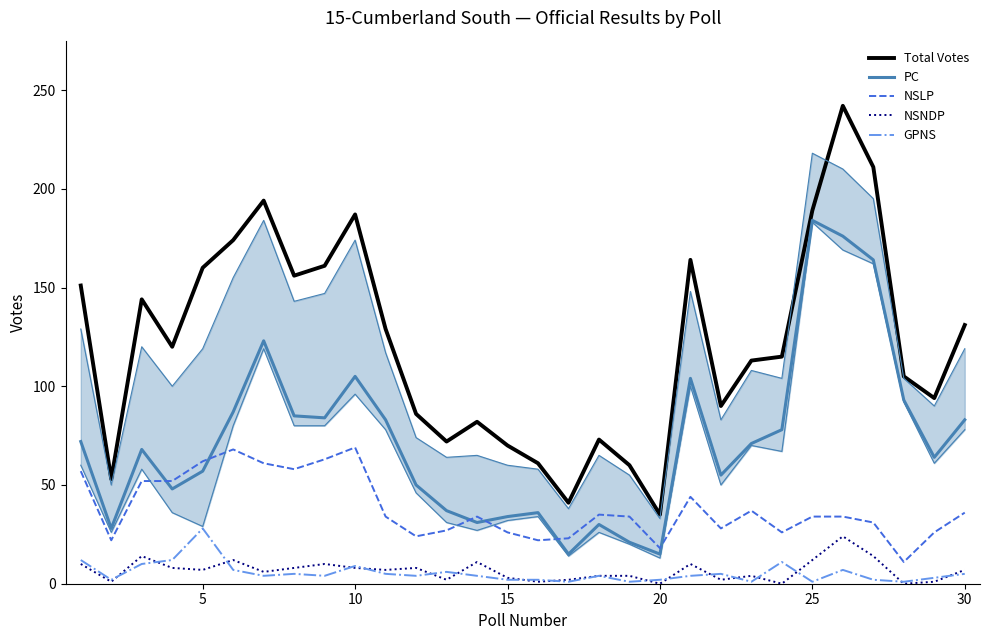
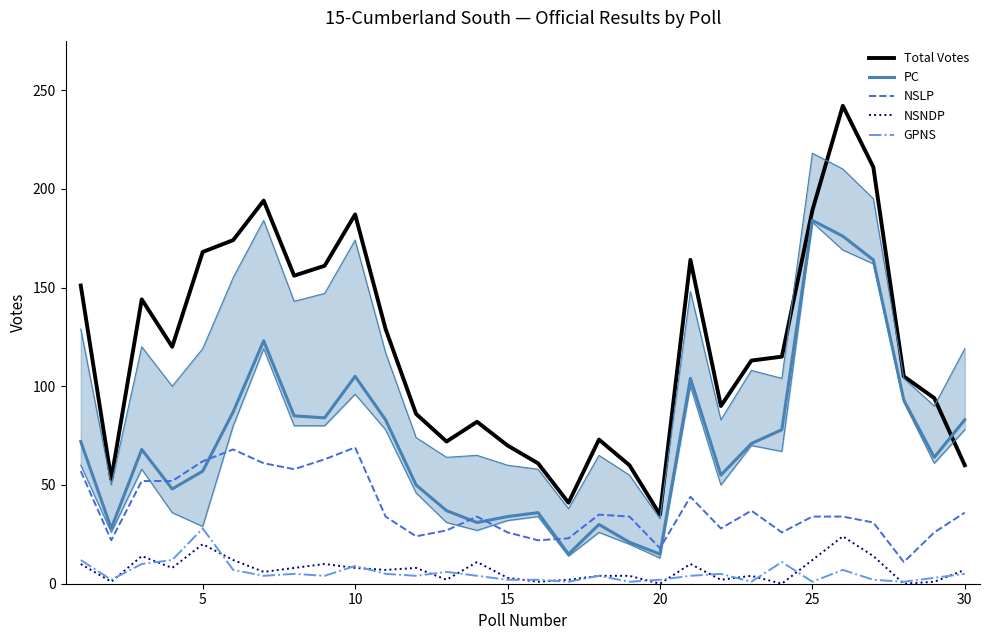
  {
    "Total Votes": {
-     "5": 160,
+     "5": 168,
      "10": 187,
      "15": 70,
      "20": 35,
      "25": 189,
-     "30": 131
+     "30": 60
    },
    "NSNDP": {
-     "5": 7,
+     "5": 20,
      "20": 0,
      "25": 12,
      "30": 7
    }
  }
